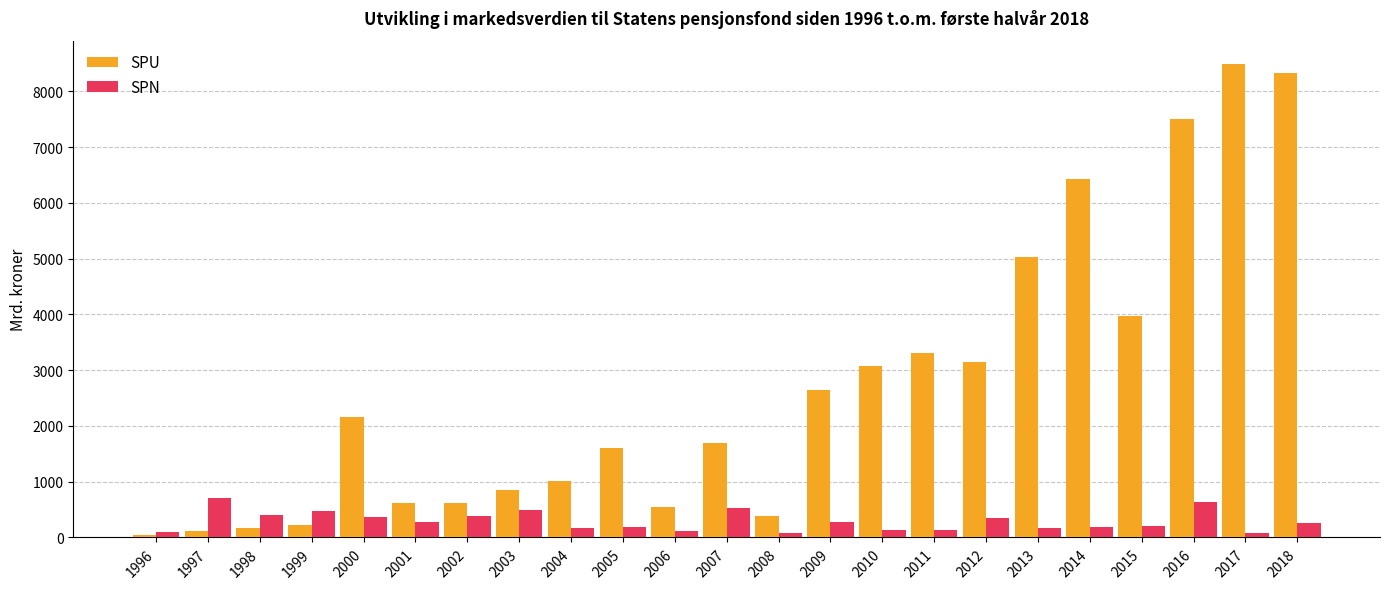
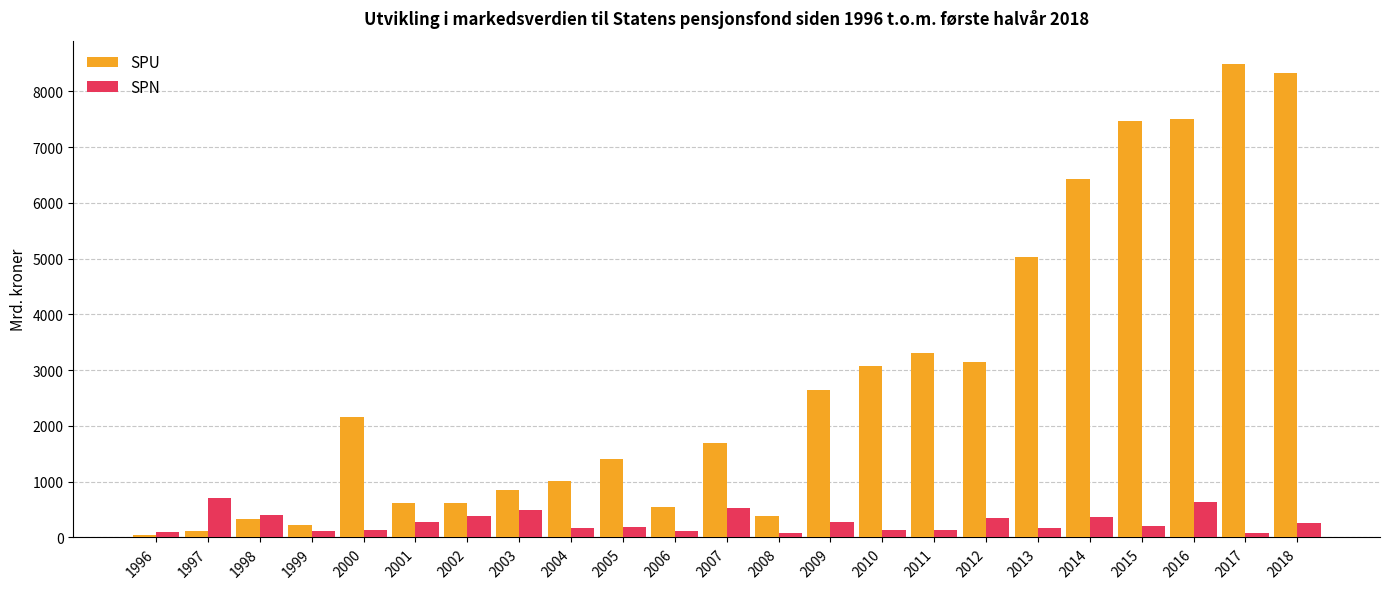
  {
    "SPU": {
      "1996": 0,
      "1997": 100,
-     "1998": 200,
+     "1998": 300,
      "1999": 200,
      "2000": 2200,
      "2001": 600,
      "2002": 600,
      "2003": 800,
      "2004": 1000,
-     "2005": 1600,
+     "2005": 1400,
      "2006": 600,
      "2007": 1700,
      "2008": 400,
      "2009": 2600,
      "2010": 3100,
      "2011": 3300,
      "2012": 3100,
      "2013": 5000,
      "2014": 6400,
-     "2015": 4000,
+     "2015": 7500,
      "2016": 7500,
      "2017": 8500,
      "2018": 8300
    },
    "SPN": {
      "1996": 100,
      "1997": 700,
      "1998": 400,
-     "1999": 500,
-     "2000": 400,
+     "1999": 100,
+     "2000": 100,
      "2001": 300,
      "2002": 400,
      "2003": 500,
      "2004": 200,
      "2005": 200,
      "2006": 100,
      "2007": 500,
      "2008": 100,
      "2009": 300,
      "2010": 100,
      "2011": 100,
      "2012": 400,
      "2013": 200,
-     "2014": 200,
+     "2014": 400,
      "2015": 200,
      "2016": 600,
      "2017": 100,
      "2018": 300
    }
  }
